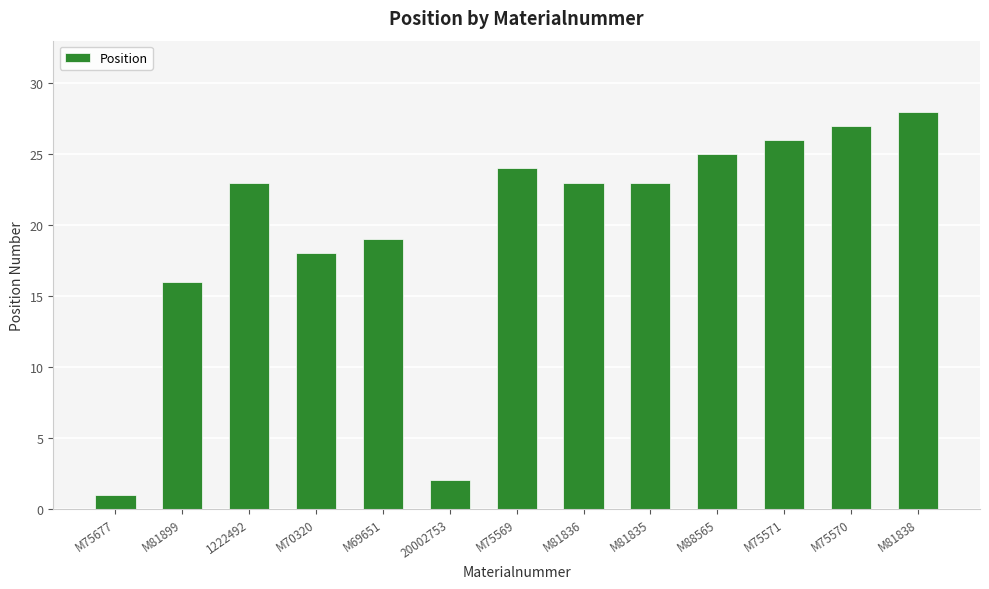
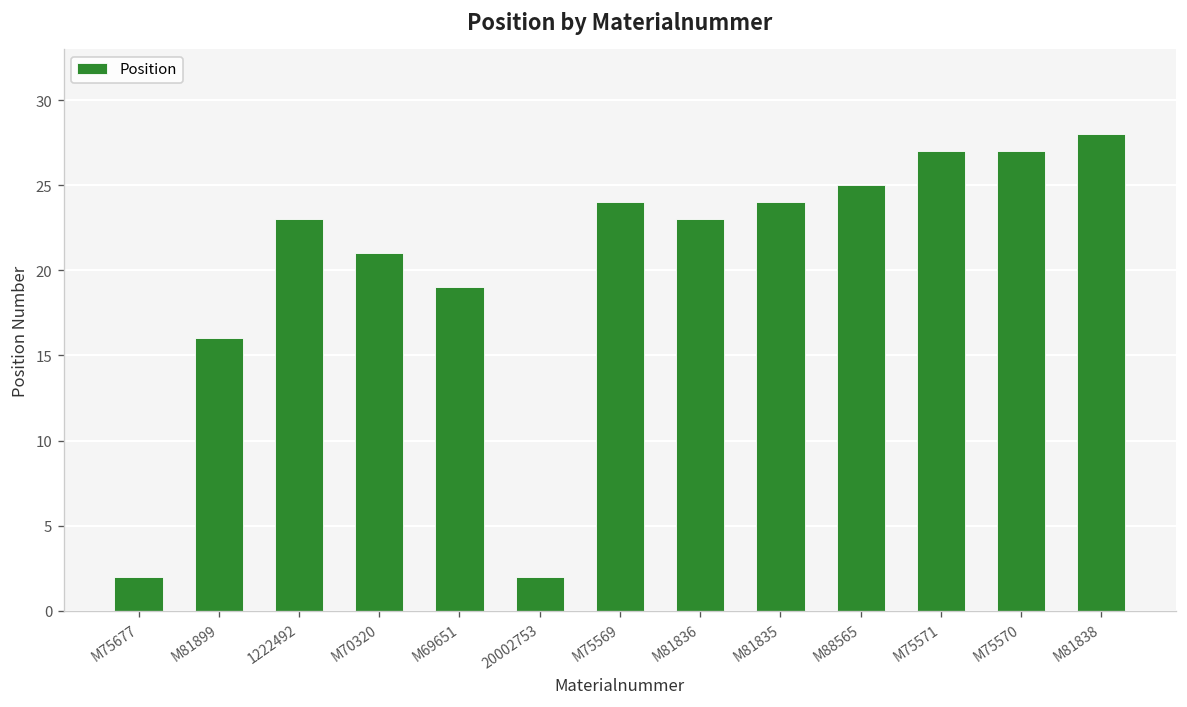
  {
-   "M75677": 1,
+   "M75677": 2,
    "M81899": 16,
    "1222492": 23,
-   "M70320": 18,
+   "M70320": 21,
    "M69651": 19,
    "20002753": 2,
    "M75569": 24,
    "M81836": 23,
-   "M81835": 23,
+   "M81835": 24,
    "M88565": 25,
-   "M75571": 26,
+   "M75571": 27,
    "M75570": 27,
    "M81838": 28
  }
